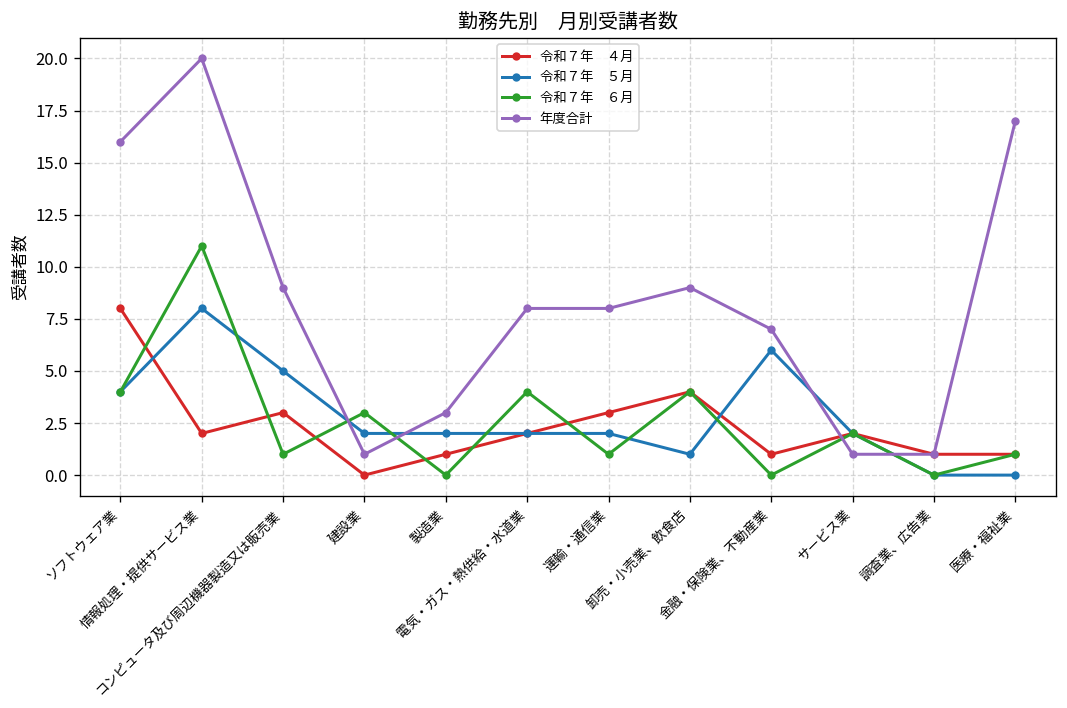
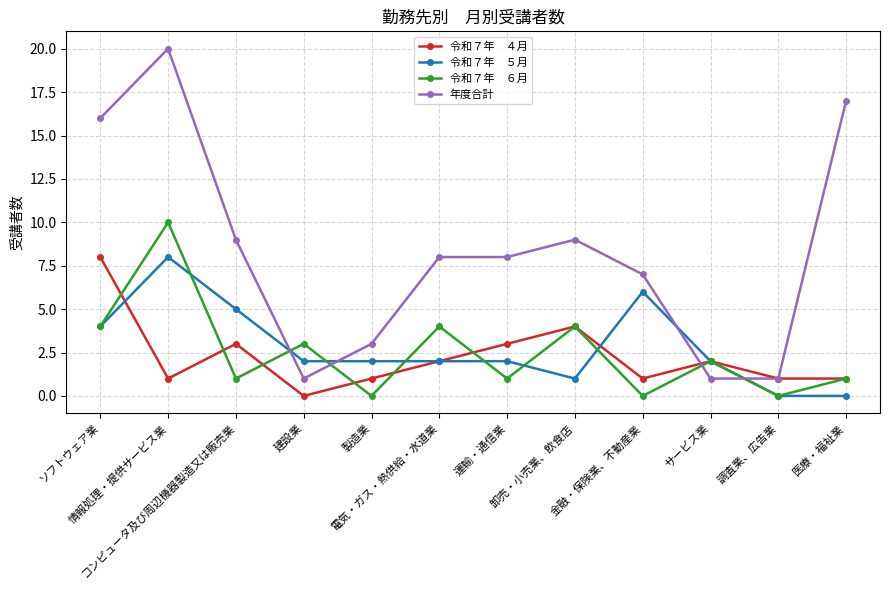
  {
    "令和７年 ４月": {
      "ソフトウェア業": 8,
-     "情報処理・提供サービス業": 2,
+     "情報処理・提供サービス業": 1,
      "コンピュータ及び周辺機器製造又は販売業": 3,
      "建設業": 0,
      "製造業": 1,
      "運輸・通信業": 3,
      "金融・保険業、不動産業": 1
    },
    "令和７年 ５月": {
      "情報処理・提供サービス業": 8,
      "コンピュータ及び周辺機器製造又は販売業": 5,
      "建設業": 2,
      "製造業": 2,
      "運輸・通信業": 2,
      "卸売・小売業、飲食店": 1,
      "金融・保険業、不動産業": 6,
      "医療・福祉業": 0
    },
    "令和７年 ６月": {
-     "情報処理・提供サービス業": 11,
+     "情報処理・提供サービス業": 10,
      "コンピュータ及び周辺機器製造又は販売業": 1,
      "建設業": 3,
      "製造業": 0,
      "電気・ガス・熱供給・水道業": 4,
      "運輸・通信業": 1,
      "金融・保険業、不動産業": 0
    },
    "年度合計": {
      "ソフトウェア業": 16,
      "情報処理・提供サービス業": 20,
      "コンピュータ及び周辺機器製造又は販売業": 9,
      "建設業": 1,
      "製造業": 3,
      "電気・ガス・熱供給・水道業": 8,
      "運輸・通信業": 8,
      "卸売・小売業、飲食店": 9,
      "金融・保険業、不動産業": 7,
      "サービス業": 1,
      "医療・福祉業": 17
    }
  }
